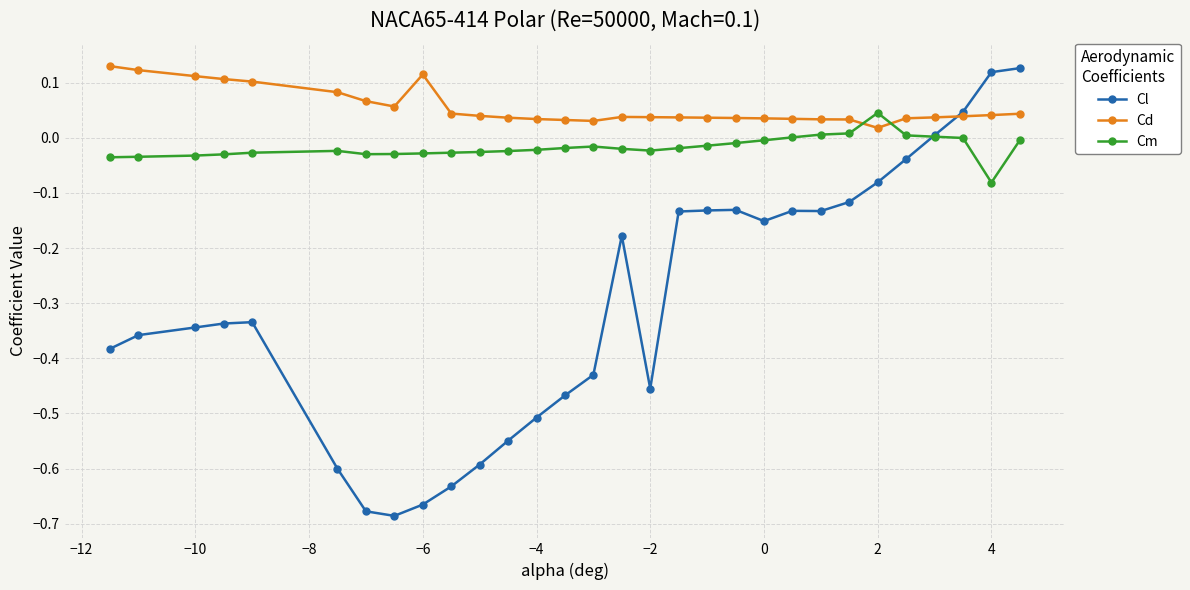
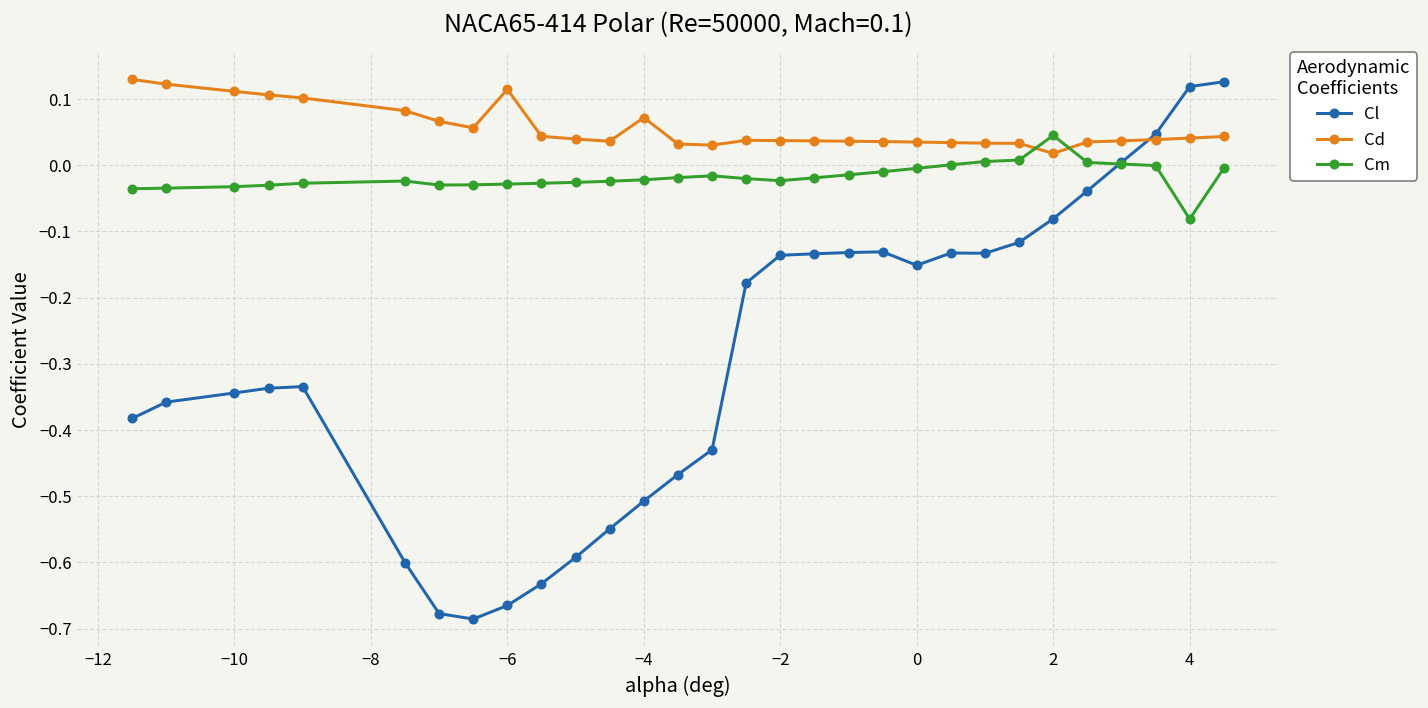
  {
    "Cl": {
      "−10": -0.34,
      "−6": -0.67,
      "−4": -0.51,
-     "−2": -0.46,
+     "−2": -0.14,
      "0": -0.15,
      "2": -0.08,
      "4": 0.12
    },
    "Cd": {
      "−10": 0.11,
      "−6": 0.11,
-     "−4": 0.03,
+     "−4": 0.07,
      "−2": 0.04,
      "0": 0.04,
      "2": 0.02,
      "4": 0.04
    },
    "Cm": {
      "−10": -0.03,
      "−6": -0.03,
      "−4": -0.02,
      "−2": -0.02,
      "0": 0.00,
      "2": 0.05,
      "4": -0.08
    }
  }
